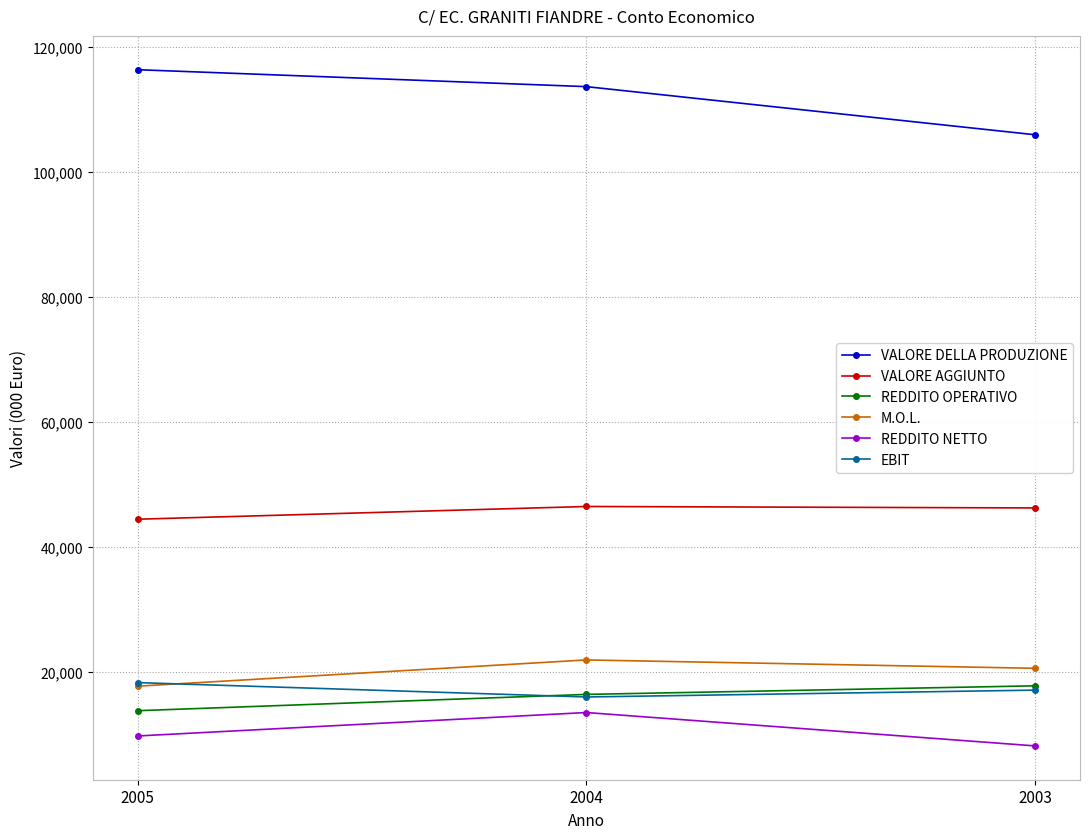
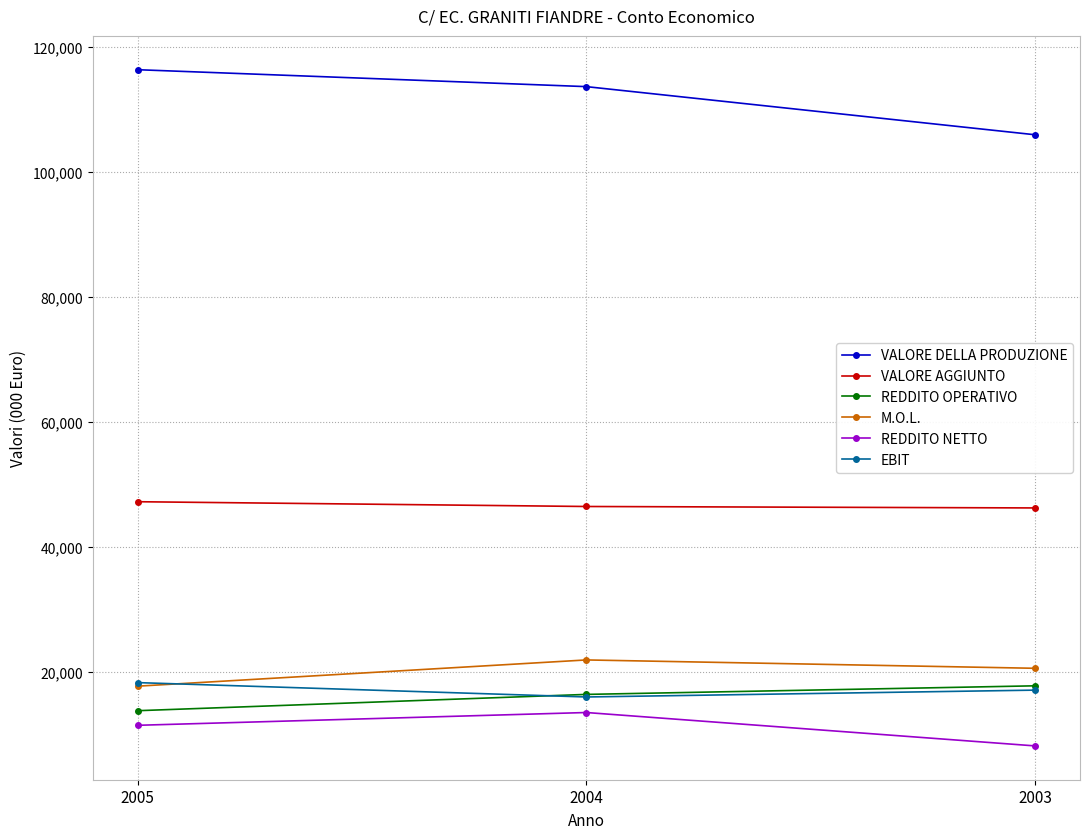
  {
    "VALORE DELLA PRODUZIONE": {
      "2005": "116,000",
      "2004": "114,000",
      "2003": "106,000"
    },
    "VALORE AGGIUNTO": {
-     "2005": "44,000",
+     "2005": "47,000",
      "2004": "47,000",
      "2003": "46,000"
    },
    "REDDITO OPERATIVO": {
      "2005": "14,000",
      "2004": "16,000",
      "2003": "18,000"
    },
    "M.O.L.": {
      "2005": "18,000",
      "2004": "22,000",
      "2003": "21,000"
    },
    "REDDITO NETTO": {
-     "2005": "10,000",
+     "2005": "11,000",
      "2004": "14,000",
      "2003": "8,000"
    },
    "EBIT": {
      "2005": "18,000",
      "2004": "16,000",
      "2003": "17,000"
    }
  }
